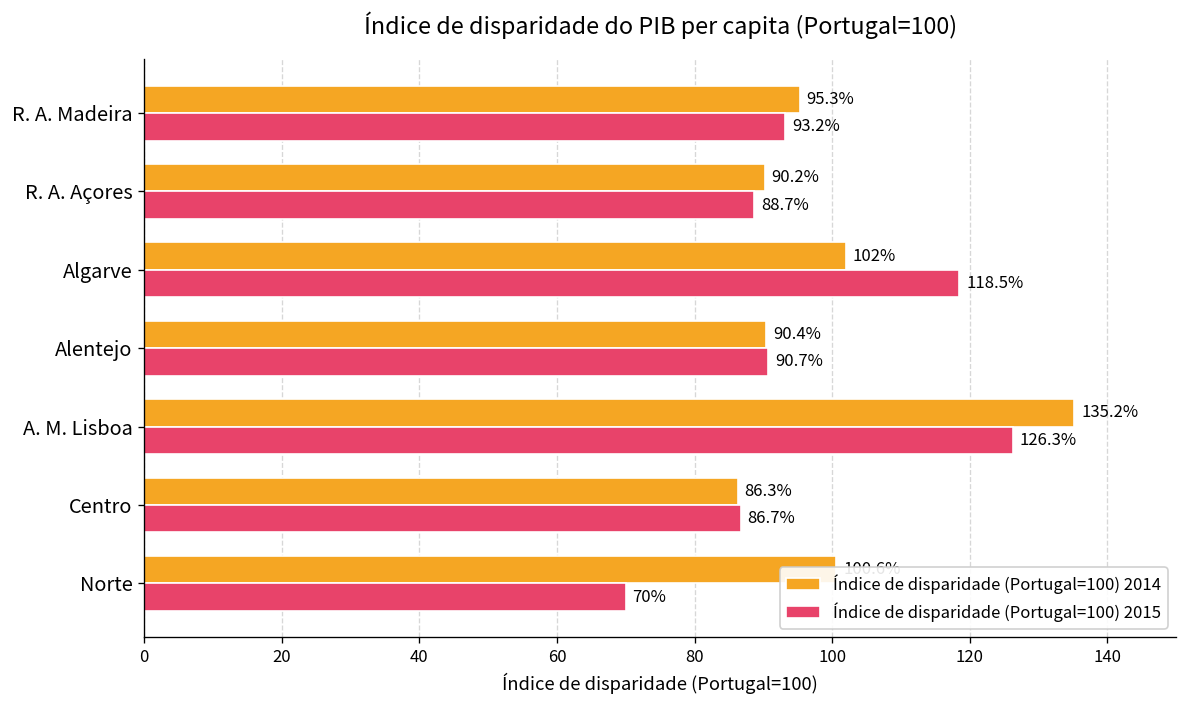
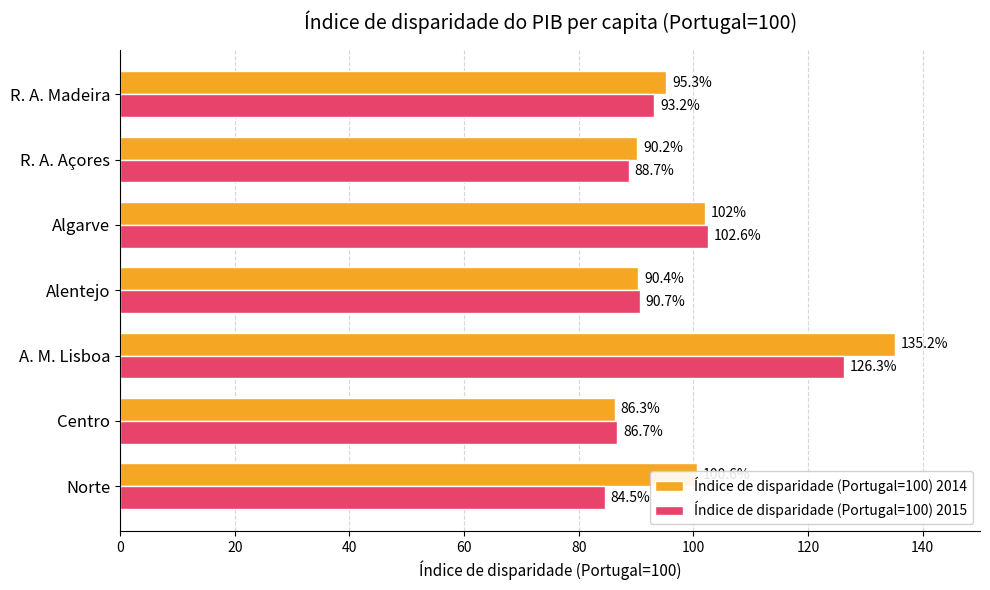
  {
    "Índice de disparidade (Portugal=100) 2014": {
      "R. A. Madeira": "95.3%",
      "R. A. Açores": "90.2%",
      "Algarve": "102%",
      "Alentejo": "90.4%",
      "A. M. Lisboa": "135.2%",
      "Centro": "86.3%"
    },
    "Índice de disparidade (Portugal=100) 2015": {
      "R. A. Madeira": "93.2%",
      "R. A. Açores": "88.7%",
-     "Algarve": "118.5%",
+     "Algarve": "102.6%",
      "Alentejo": "90.7%",
      "A. M. Lisboa": "126.3%",
      "Centro": "86.7%",
-     "Norte": "70%"
+     "Norte": "84.5%"
    }
  }
